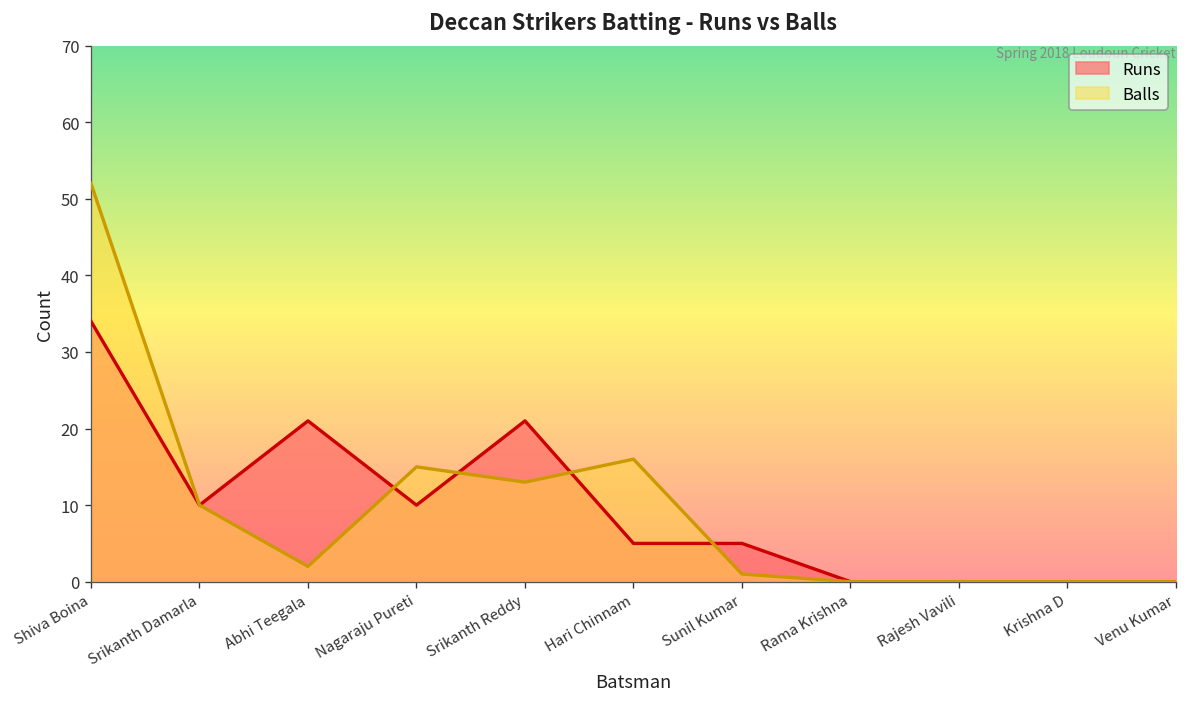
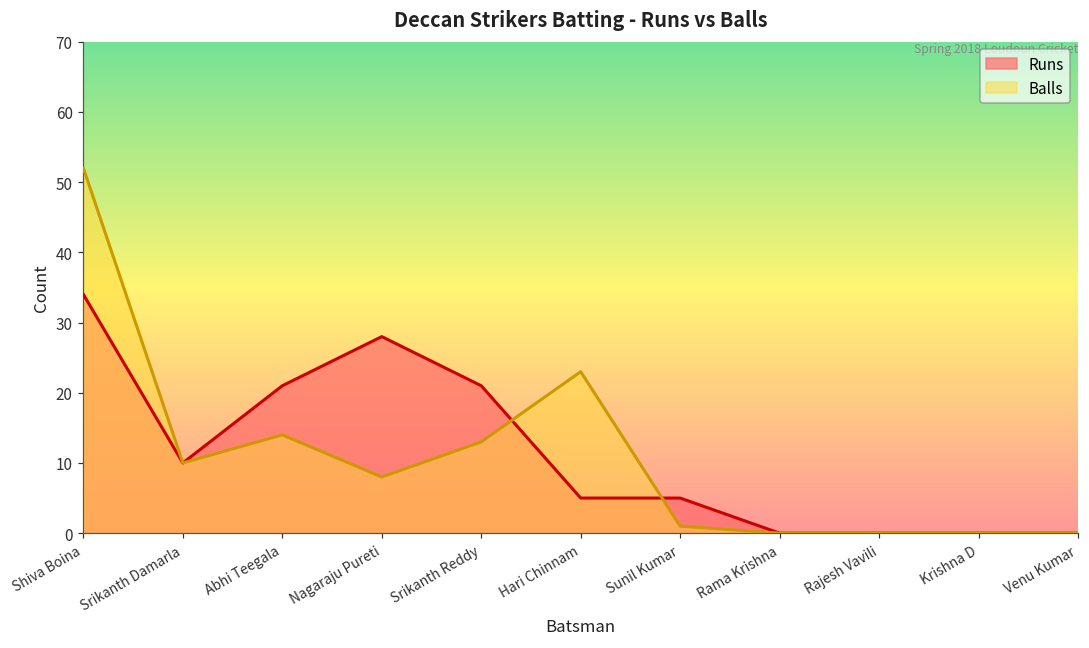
  {
    "Runs": {
      "Shiva Boina": 34,
      "Abhi Teegala": 21,
-     "Nagaraju Pureti": 10,
+     "Nagaraju Pureti": 28,
      "Srikanth Reddy": 21,
      "Hari Chinnam": 5,
      "Sunil Kumar": 5
    },
    "Balls": {
      "Shiva Boina": 52,
-     "Abhi Teegala": 2,
-     "Nagaraju Pureti": 15,
+     "Abhi Teegala": 14,
+     "Nagaraju Pureti": 8,
      "Srikanth Reddy": 13,
-     "Hari Chinnam": 16,
+     "Hari Chinnam": 23,
      "Sunil Kumar": 1
    }
  }
